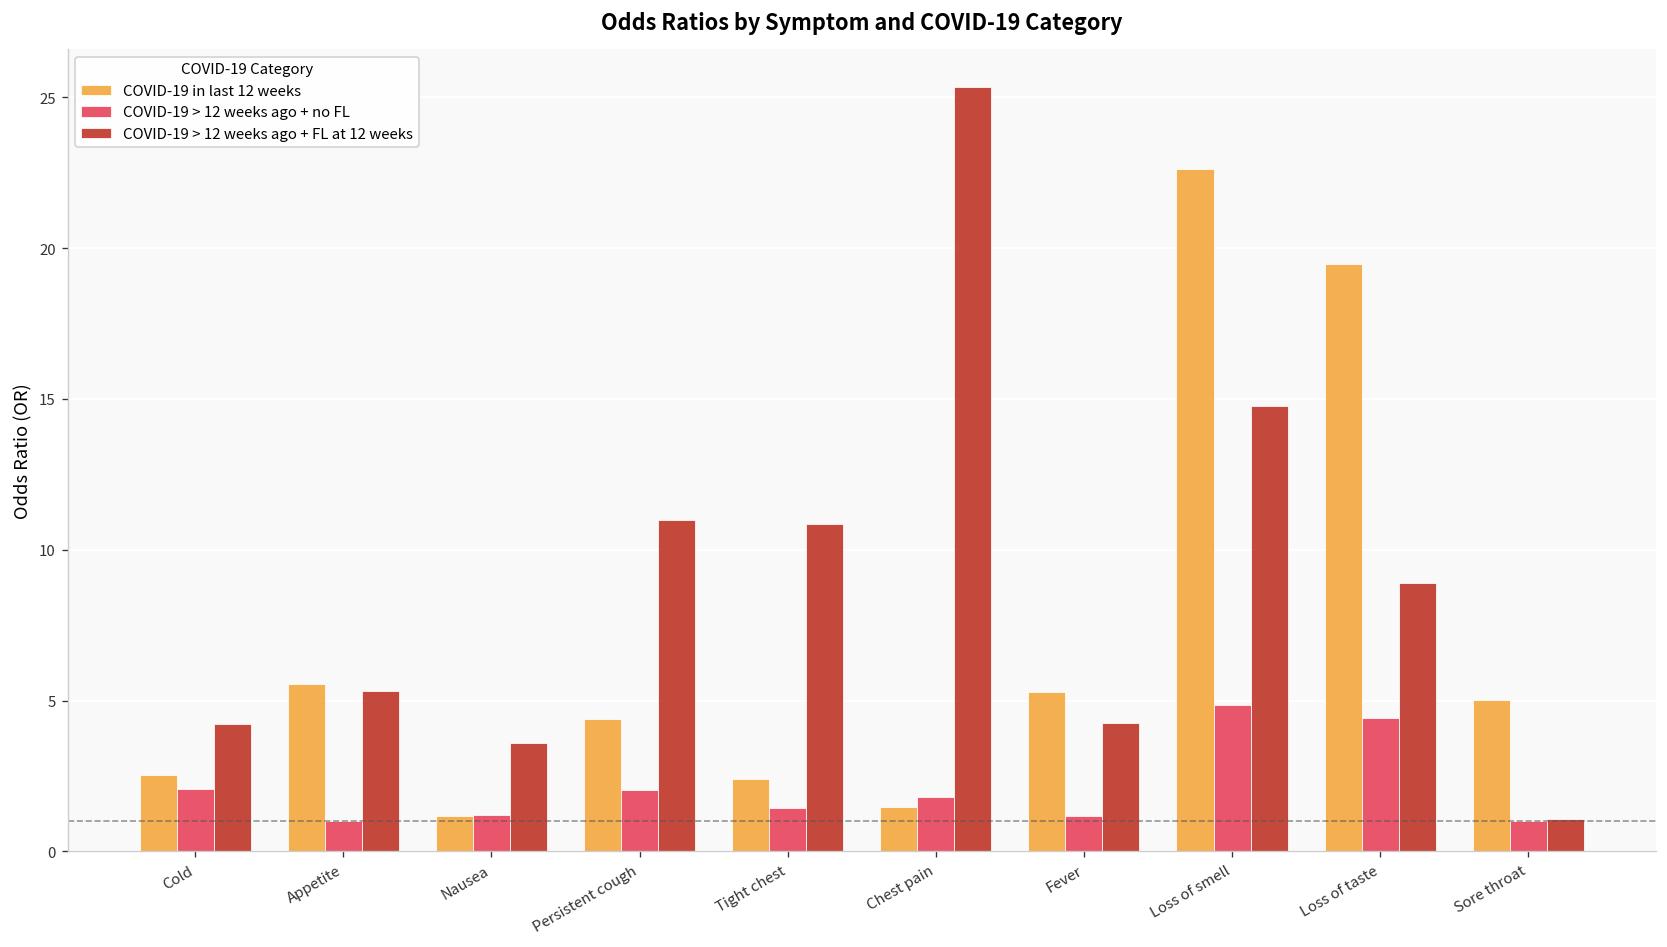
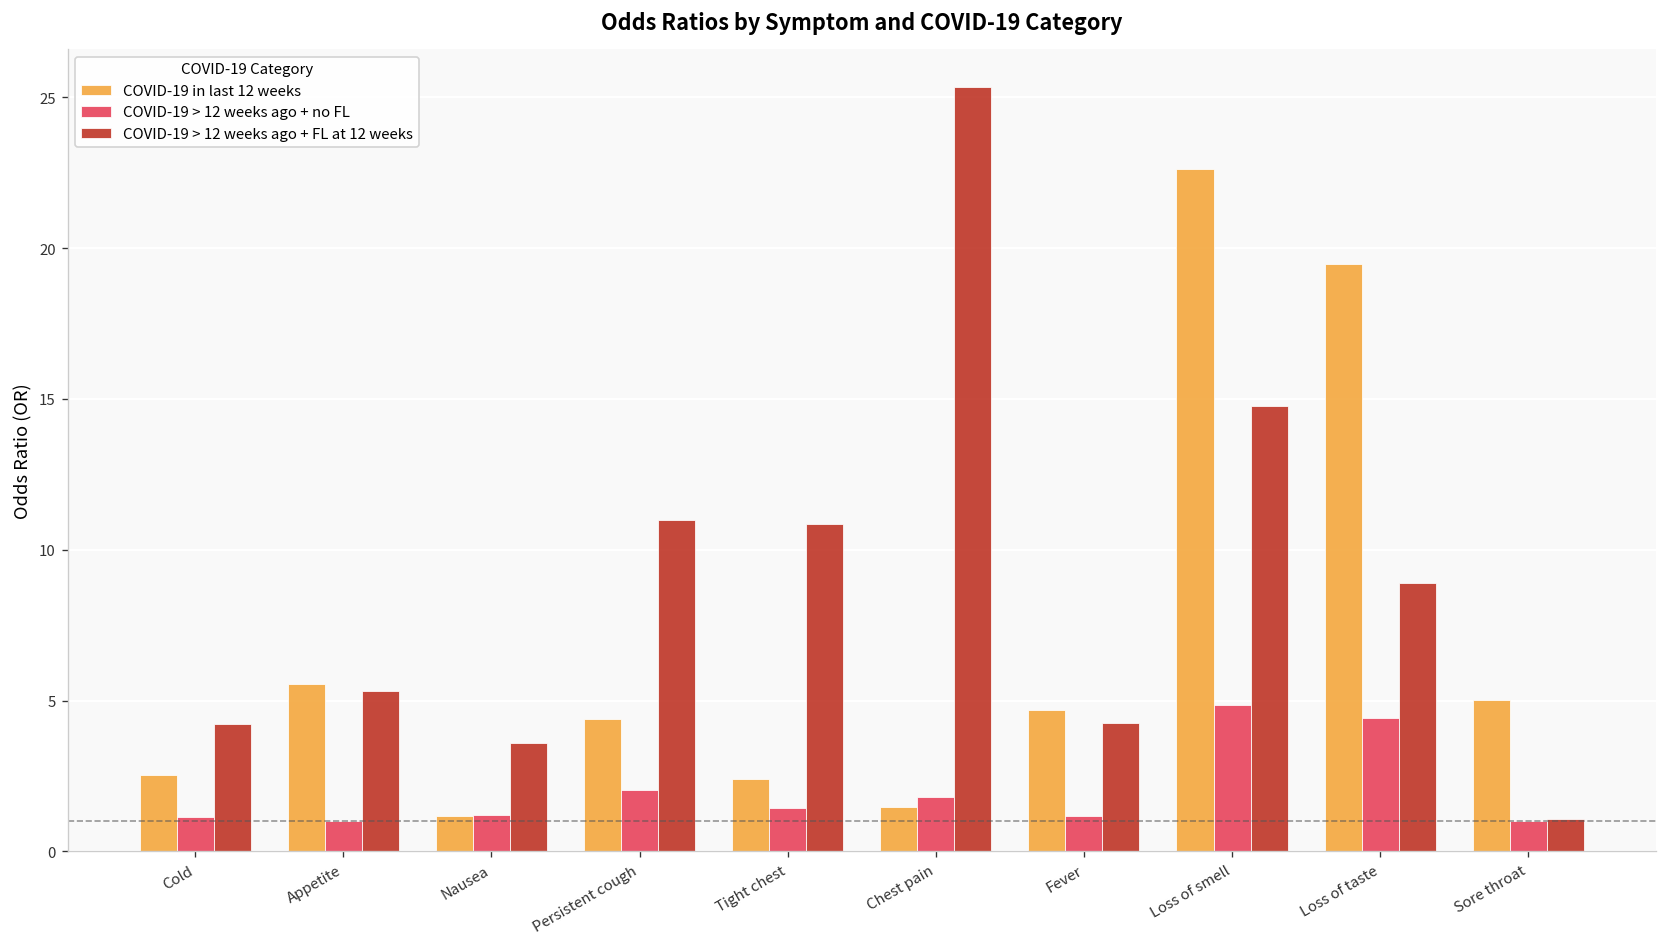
  {
    "COVID-19 in last 12 weeks": {
      "Cold": 2.5,
      "Appetite": 5.6,
      "Nausea": 1.2,
      "Persistent cough": 4.4,
      "Tight chest": 2.4,
      "Chest pain": 1.5,
-     "Fever": 5.3,
+     "Fever": 4.7,
      "Loss of smell": 22.6,
      "Loss of taste": 19.5,
      "Sore throat": 5.0
    },
    "COVID-19 > 12 weeks ago + no FL": {
-     "Cold": 2.1,
+     "Cold": 1.1,
      "Appetite": 1.0,
      "Nausea": 1.2,
      "Persistent cough": 2.0,
      "Tight chest": 1.4,
      "Chest pain": 1.8,
      "Fever": 1.2,
      "Loss of smell": 4.9,
      "Loss of taste": 4.4,
      "Sore throat": 1.0
    },
    "COVID-19 > 12 weeks ago + FL at 12 weeks": {
      "Cold": 4.2,
      "Appetite": 5.3,
      "Nausea": 3.6,
      "Persistent cough": 11.0,
      "Tight chest": 10.9,
      "Chest pain": 25.3,
      "Fever": 4.3,
      "Loss of smell": 14.7,
      "Loss of taste": 8.9,
      "Sore throat": 1.1
    }
  }
